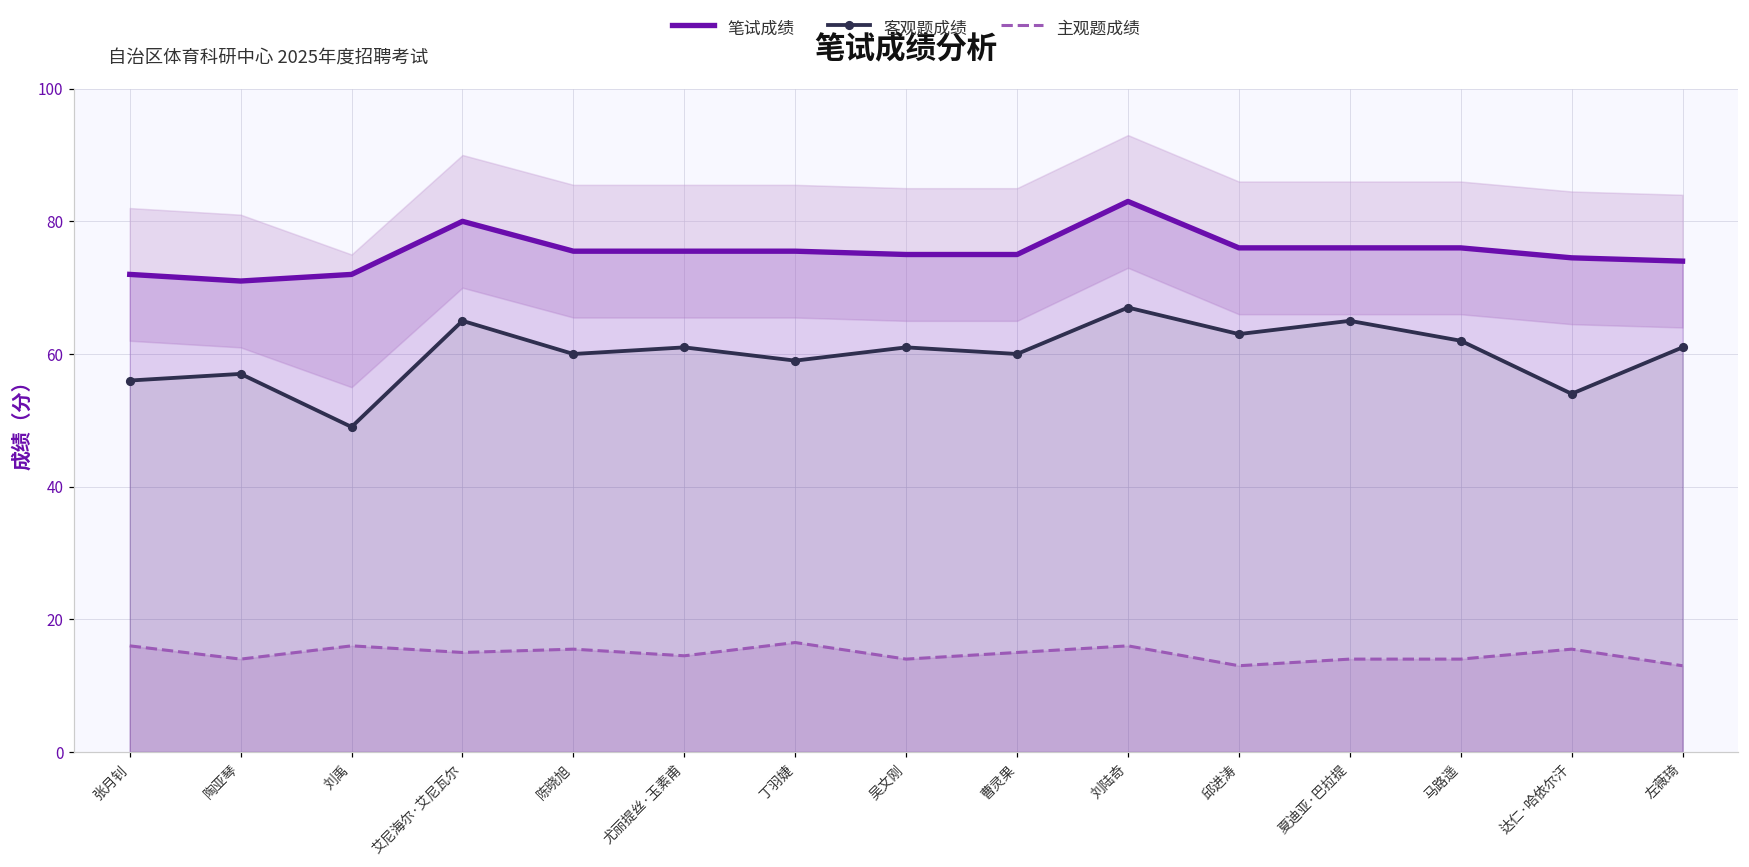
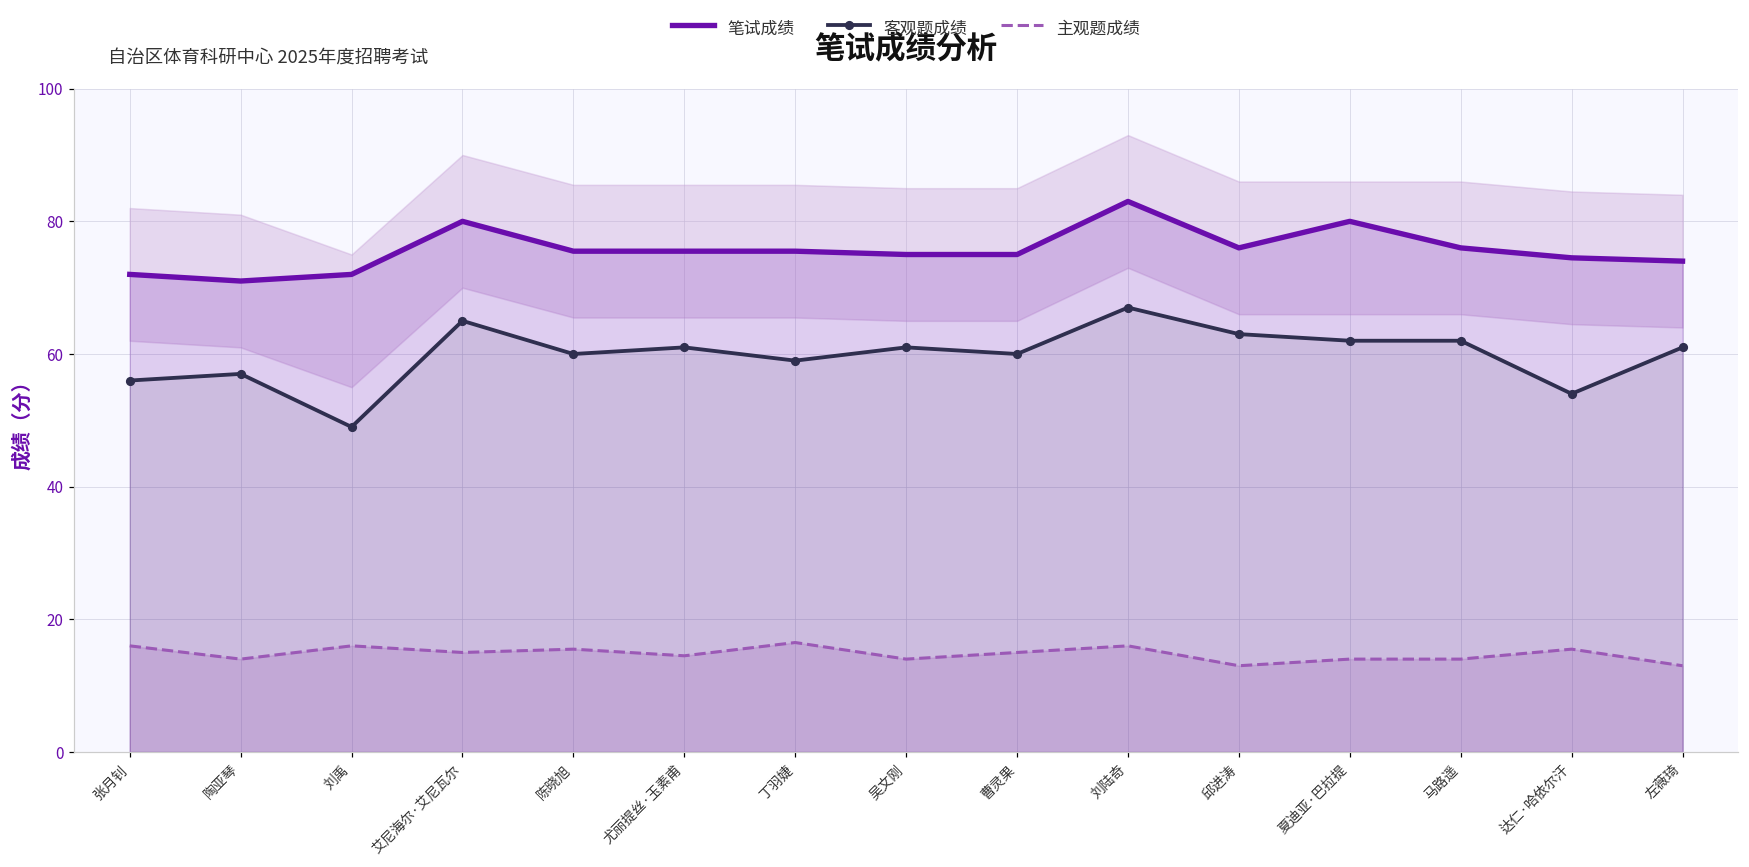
  {
    "笔试成绩": {
      "张月钊": 72,
      "陶亚琴": 71,
      "刘禹": 72,
      "艾尼海尔·艾尼瓦尔": 80,
      "陈晓旭": 76,
      "尤丽提丝·玉素甫": 76,
      "丁羽婕": 76,
      "吴文刚": 75,
      "曹灵果": 75,
      "刘陆奇": 83,
      "邱进涛": 76,
-     "夏迪亚·巴拉提": 76,
+     "夏迪亚·巴拉提": 80,
      "马路遥": 76,
      "达仁·哈依尔汗": 75,
      "左薇琦": 74
    },
    "客观题成绩": {
      "张月钊": 56,
      "陶亚琴": 57,
      "刘禹": 49,
      "艾尼海尔·艾尼瓦尔": 65,
      "陈晓旭": 60,
      "尤丽提丝·玉素甫": 61,
      "丁羽婕": 59,
      "吴文刚": 61,
      "曹灵果": 60,
      "刘陆奇": 67,
      "邱进涛": 63,
-     "夏迪亚·巴拉提": 65,
+     "夏迪亚·巴拉提": 62,
      "马路遥": 62,
      "达仁·哈依尔汗": 54,
      "左薇琦": 61
    },
    "主观题成绩": {
      "张月钊": 16,
      "陶亚琴": 14,
      "刘禹": 16,
      "艾尼海尔·艾尼瓦尔": 15,
      "陈晓旭": 16,
      "尤丽提丝·玉素甫": 15,
      "丁羽婕": 17,
      "吴文刚": 14,
      "曹灵果": 15,
      "刘陆奇": 16,
      "邱进涛": 13,
      "夏迪亚·巴拉提": 14,
      "马路遥": 14,
      "达仁·哈依尔汗": 16,
      "左薇琦": 13
    }
  }
